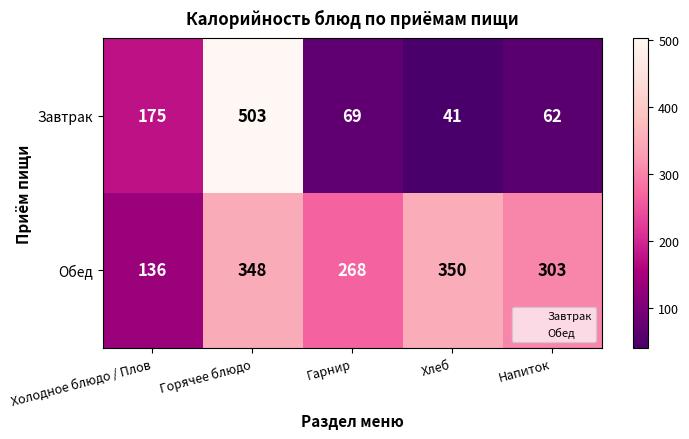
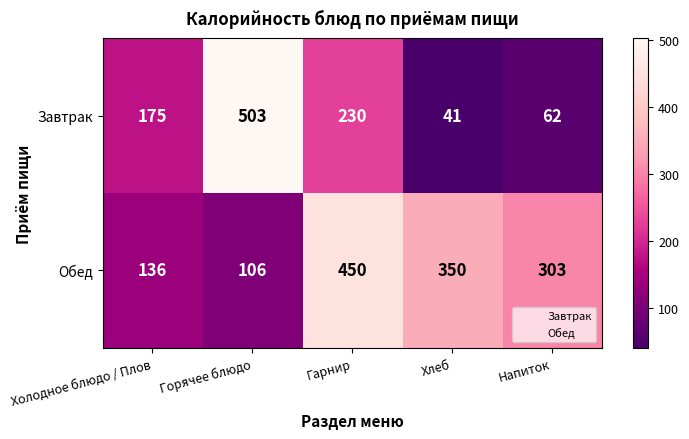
  {
    "Завтрак": {
      "Холодное блюдо / Плов": 175,
      "Горячее блюдо": 503,
-     "Гарнир": 69,
+     "Гарнир": 230,
      "Хлеб": 41,
      "Напиток": 62
    },
    "Обед": {
      "Холодное блюдо / Плов": 136,
-     "Горячее блюдо": 348,
-     "Гарнир": 268,
+     "Горячее блюдо": 106,
+     "Гарнир": 450,
      "Хлеб": 350,
      "Напиток": 303
    }
  }
